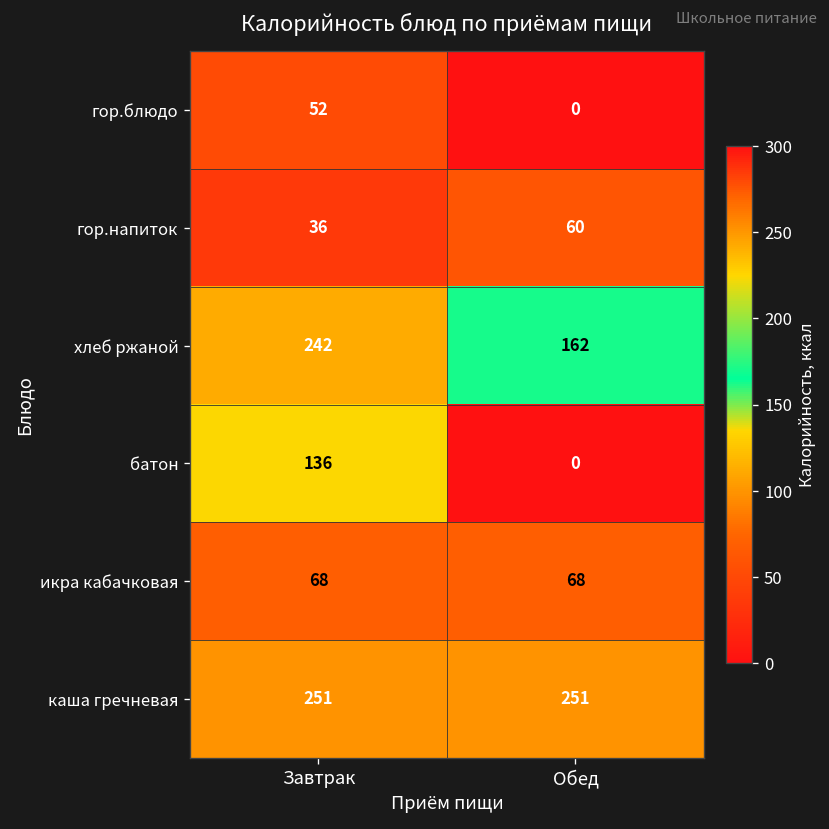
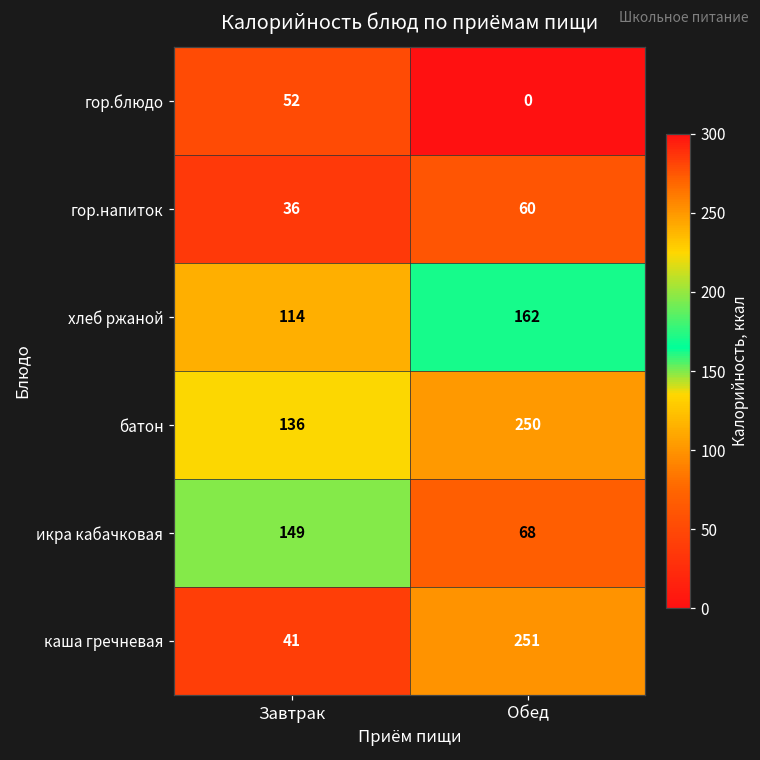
  {
    "гор.блюдо": {
      "Завтрак": 52,
      "Обед": 0
    },
    "гор.напиток": {
      "Завтрак": 36,
      "Обед": 60
    },
    "хлеб ржаной": {
-     "Завтрак": 242,
+     "Завтрак": 114,
      "Обед": 162
    },
    "батон": {
      "Завтрак": 136,
-     "Обед": 0
+     "Обед": 250
    },
    "икра кабачковая": {
-     "Завтрак": 68,
+     "Завтрак": 149,
      "Обед": 68
    },
    "каша гречневая": {
-     "Завтрак": 251,
+     "Завтрак": 41,
      "Обед": 251
    }
  }
